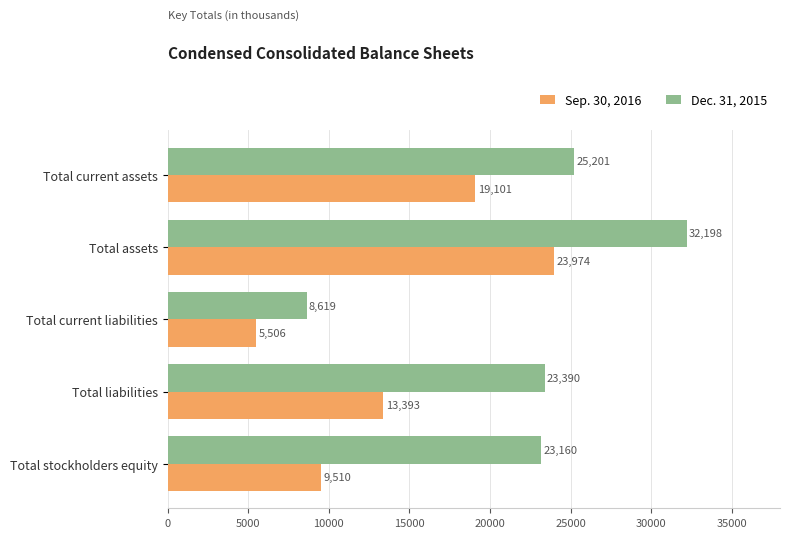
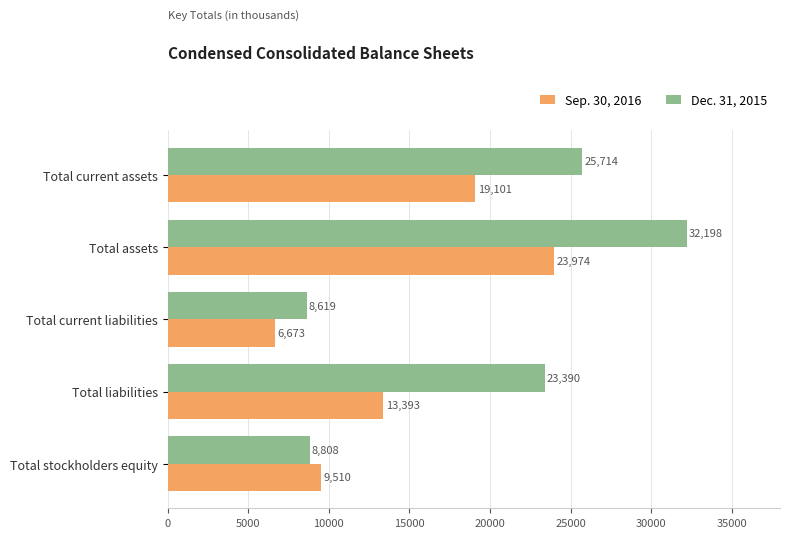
  {
    "Sep. 30, 2016": {
      "Total current assets": "19,101",
      "Total assets": "23,974",
-     "Total current liabilities": "5,506",
+     "Total current liabilities": "6,673",
      "Total liabilities": "13,393",
      "Total stockholders equity": "9,510"
    },
    "Dec. 31, 2015": {
-     "Total current assets": "25,201",
+     "Total current assets": "25,714",
      "Total assets": "32,198",
      "Total current liabilities": "8,619",
      "Total liabilities": "23,390",
-     "Total stockholders equity": "23,160"
+     "Total stockholders equity": "8,808"
    }
  }
